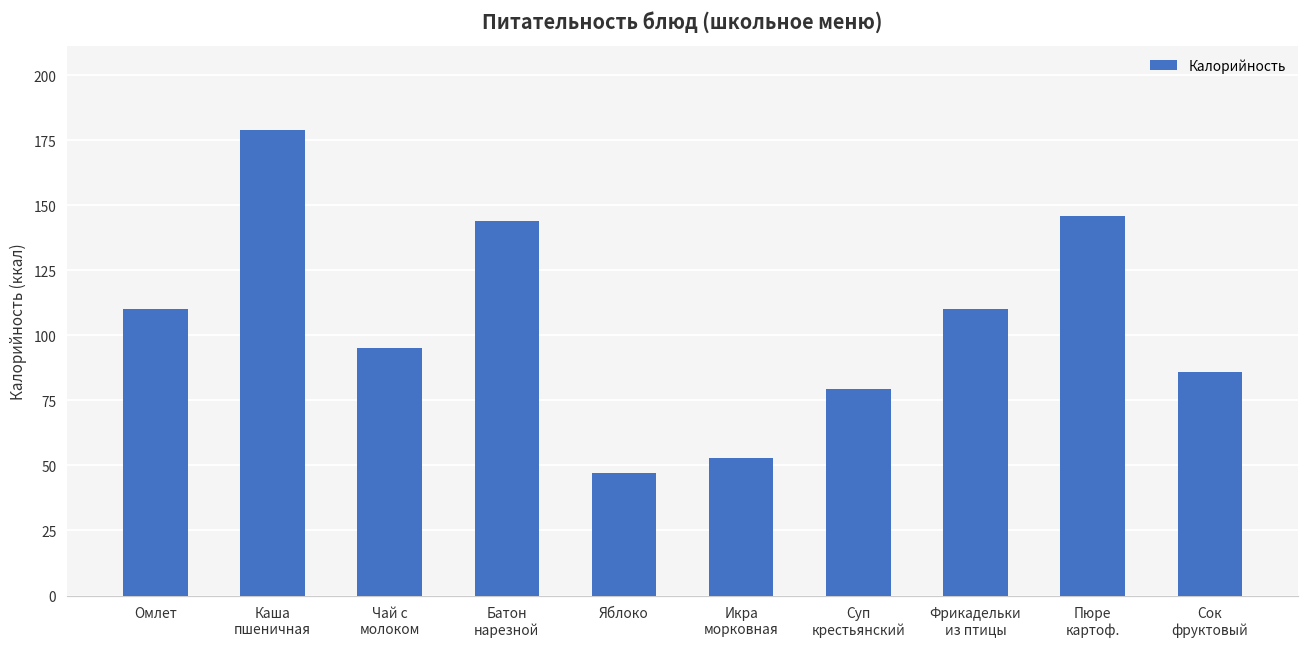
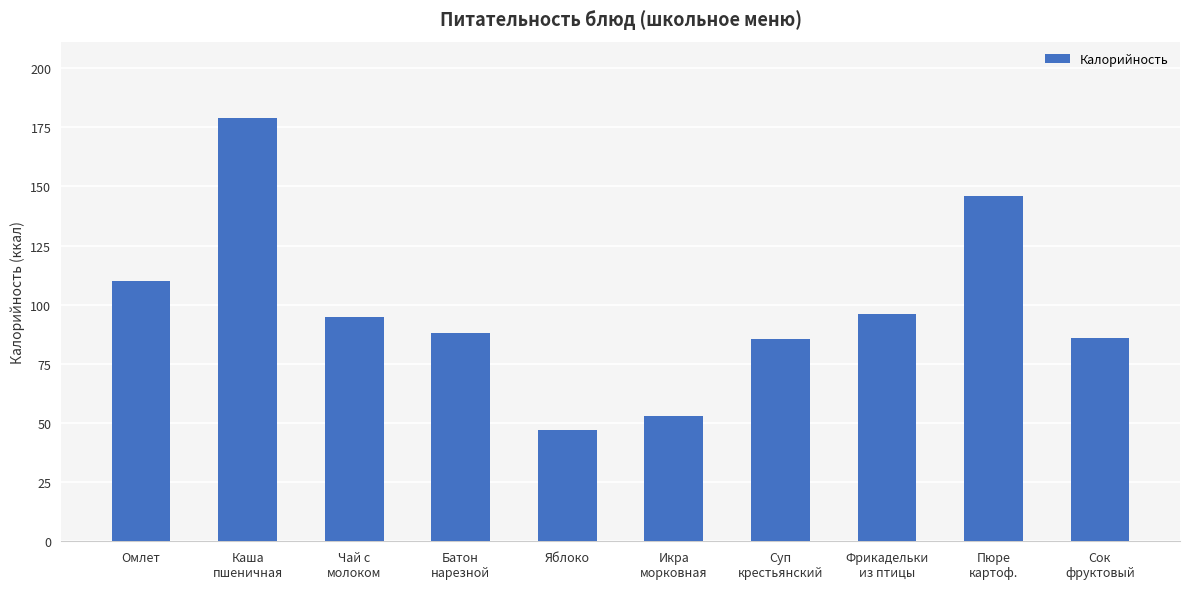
  {
    "Омлет": 110,
    "Каша пшеничная": 179,
    "Чай с молоком": 95,
-   "Батон нарезной": 144,
+   "Батон нарезной": 88,
    "Яблоко": 47,
    "Икра морковная": 53,
-   "Суп крестьянский": 79,
-   "Фрикадельки из птицы": 110,
+   "Суп крестьянский": 86,
+   "Фрикадельки из птицы": 96,
    "Пюре картоф.": 146,
    "Сок фруктовый": 86
  }
